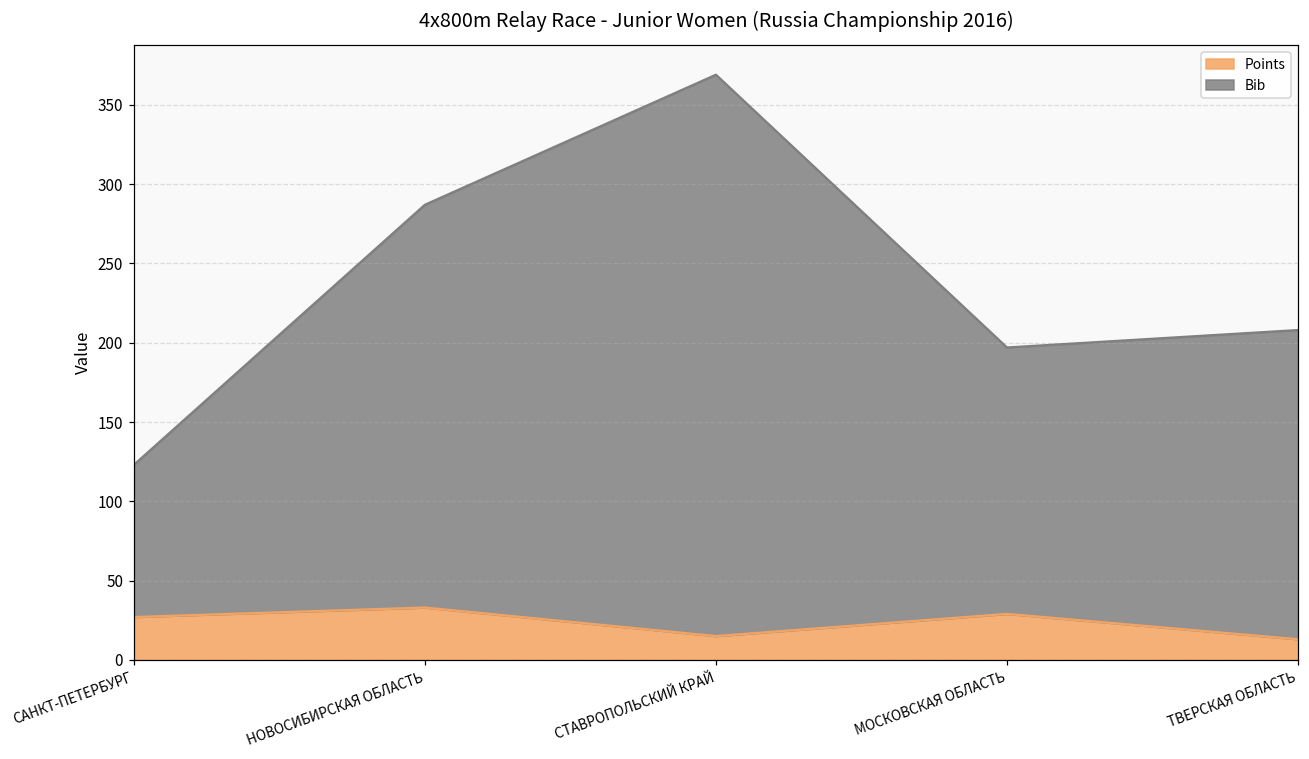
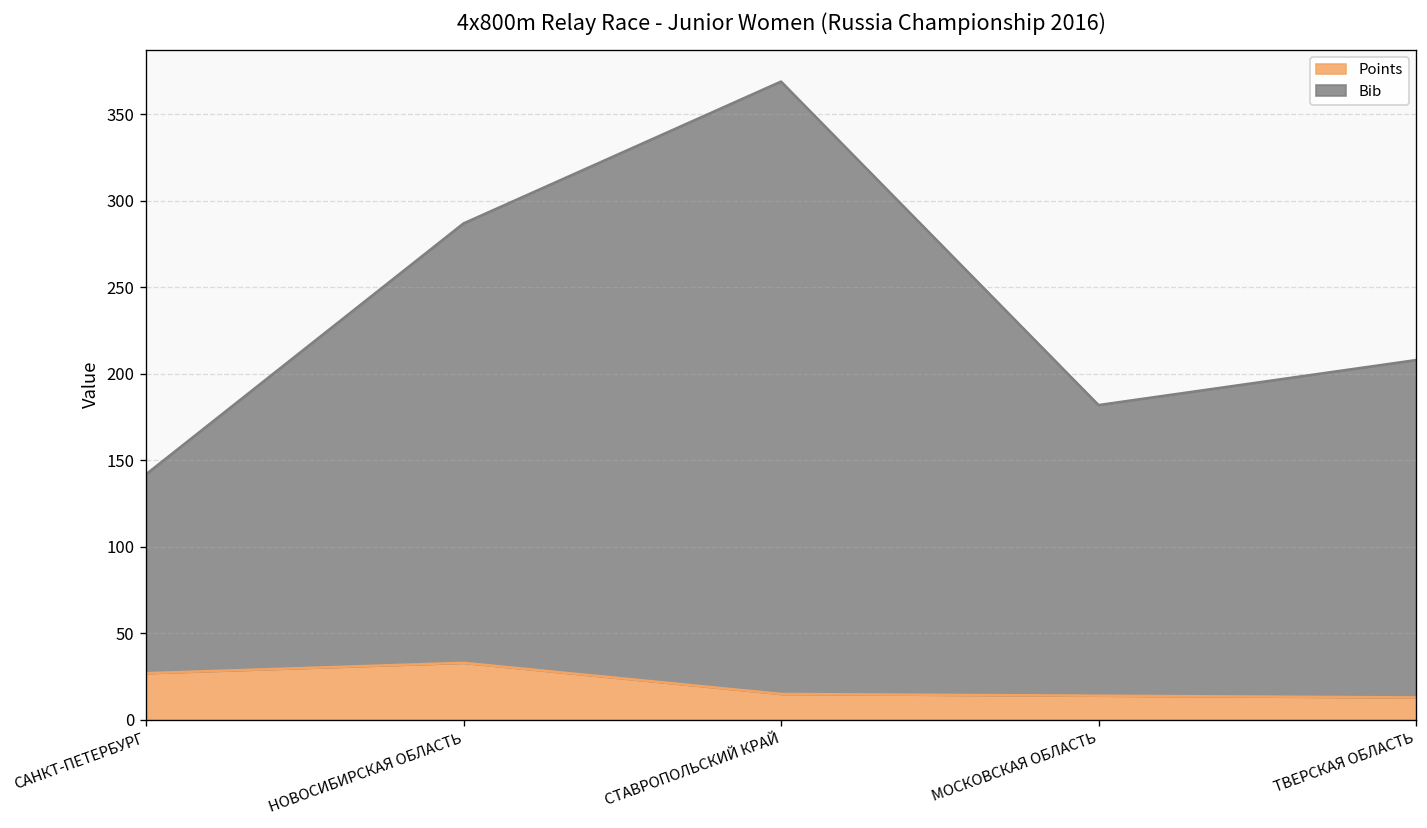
  {
    "Points": {
      "САНКТ-ПЕТЕРБУРГ": 27,
      "НОВОСИБИРСКАЯ ОБЛАСТЬ": 33,
      "СТАВРОПОЛЬСКИЙ КРАЙ": 15,
-     "МОСКОВСКАЯ ОБЛАСТЬ": 29,
+     "МОСКОВСКАЯ ОБЛАСТЬ": 14,
      "ТВЕРСКАЯ ОБЛАСТЬ": 13
    },
    "Bib": {
-     "САНКТ-ПЕТЕРБУРГ": 96,
+     "САНКТ-ПЕТЕРБУРГ": 115,
      "НОВОСИБИРСКАЯ ОБЛАСТЬ": 254,
      "СТАВРОПОЛЬСКИЙ КРАЙ": 354,
      "МОСКОВСКАЯ ОБЛАСТЬ": 168,
      "ТВЕРСКАЯ ОБЛАСТЬ": 195
    }
  }
